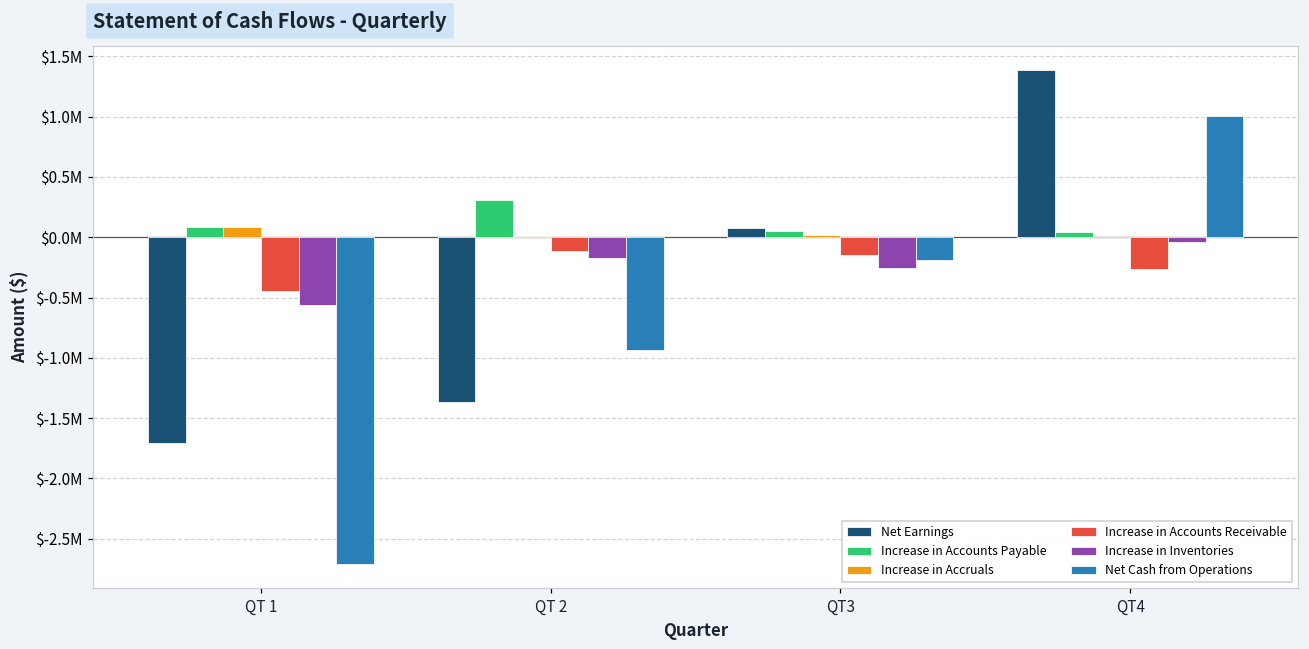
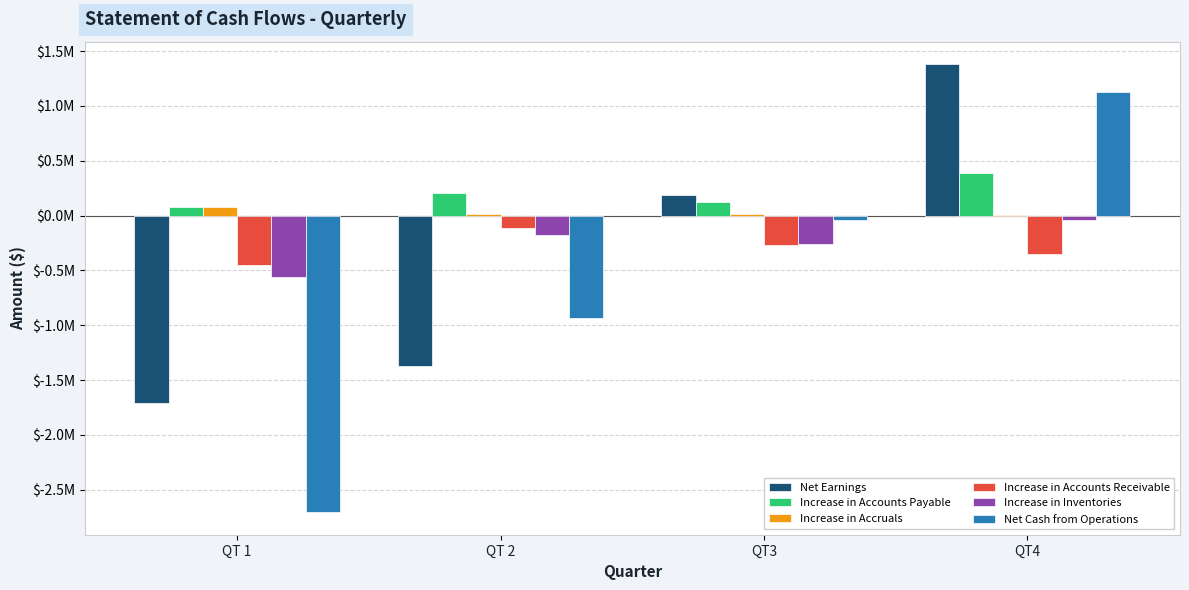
  {
    "Net Earnings": {
      "QT 1": "$-1700000",
      "QT 2": "$-1370000",
-     "QT3": "$80000",
+     "QT3": "$190000",
      "QT4": "$1380000"
    },
    "Increase in Accounts Payable": {
      "QT 1": "$80000",
-     "QT 2": "$310000",
-     "QT3": "$50000",
-     "QT4": "$50000"
+     "QT 2": "$210000",
+     "QT3": "$130000",
+     "QT4": "$390000"
    },
    "Increase in Accruals": {
      "QT 1": "$80000"
    },
    "Increase in Accounts Receivable": {
      "QT 1": "$-450000",
      "QT 2": "$-110000",
-     "QT3": "$-140000",
-     "QT4": "$-260000"
+     "QT3": "$-260000",
+     "QT4": "$-350000"
    },
    "Increase in Inventories": {
      "QT 1": "$-560000",
      "QT 2": "$-170000",
      "QT3": "$-260000",
      "QT4": "$-40000"
    },
    "Net Cash from Operations": {
      "QT 1": "$-2710000",
      "QT 2": "$-930000",
-     "QT3": "$-190000",
-     "QT4": "$1010000"
+     "QT3": "$-40000",
+     "QT4": "$1130000"
    }
  }
